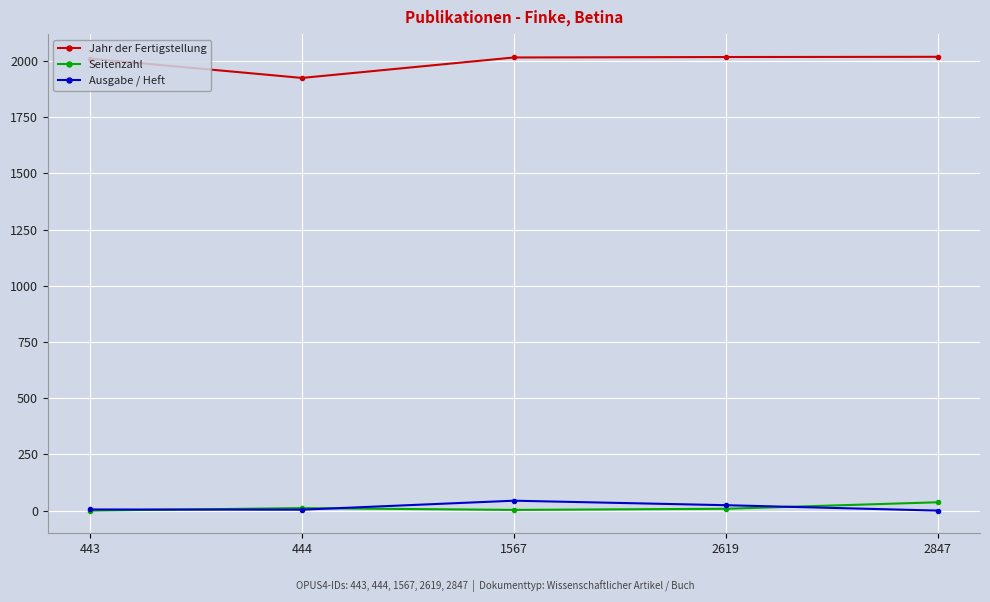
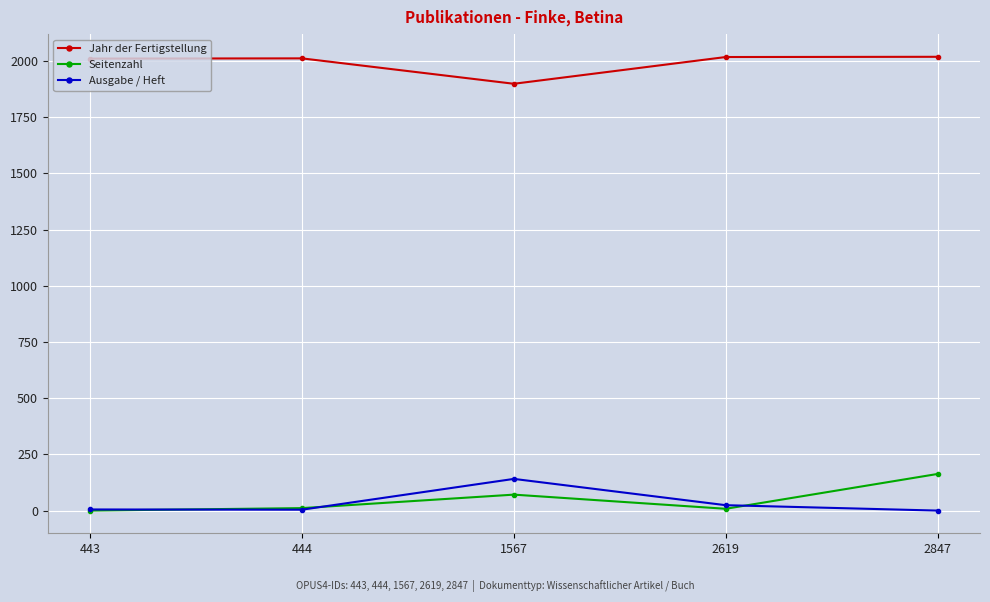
  {
    "Jahr der Fertigstellung": {
-     "444": 1930,
-     "1567": 2020,
+     "444": 2010,
+     "1567": 1900,
      "2619": 2020,
      "2847": 2020
    },
    "Seitenzahl": {
-     "1567": 0,
+     "1567": 70,
      "2619": 10,
-     "2847": 40
+     "2847": 160
    },
    "Ausgabe / Heft": {
-     "1567": 40,
+     "1567": 140,
      "2619": 20,
      "2847": 0
    }
  }
